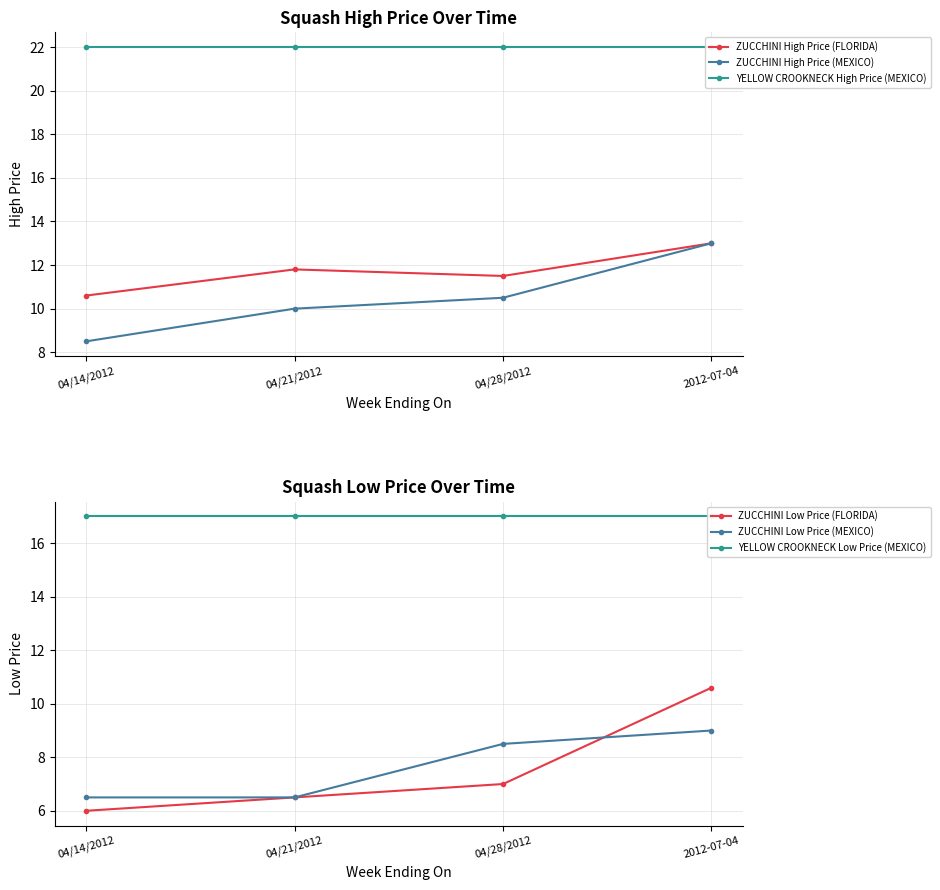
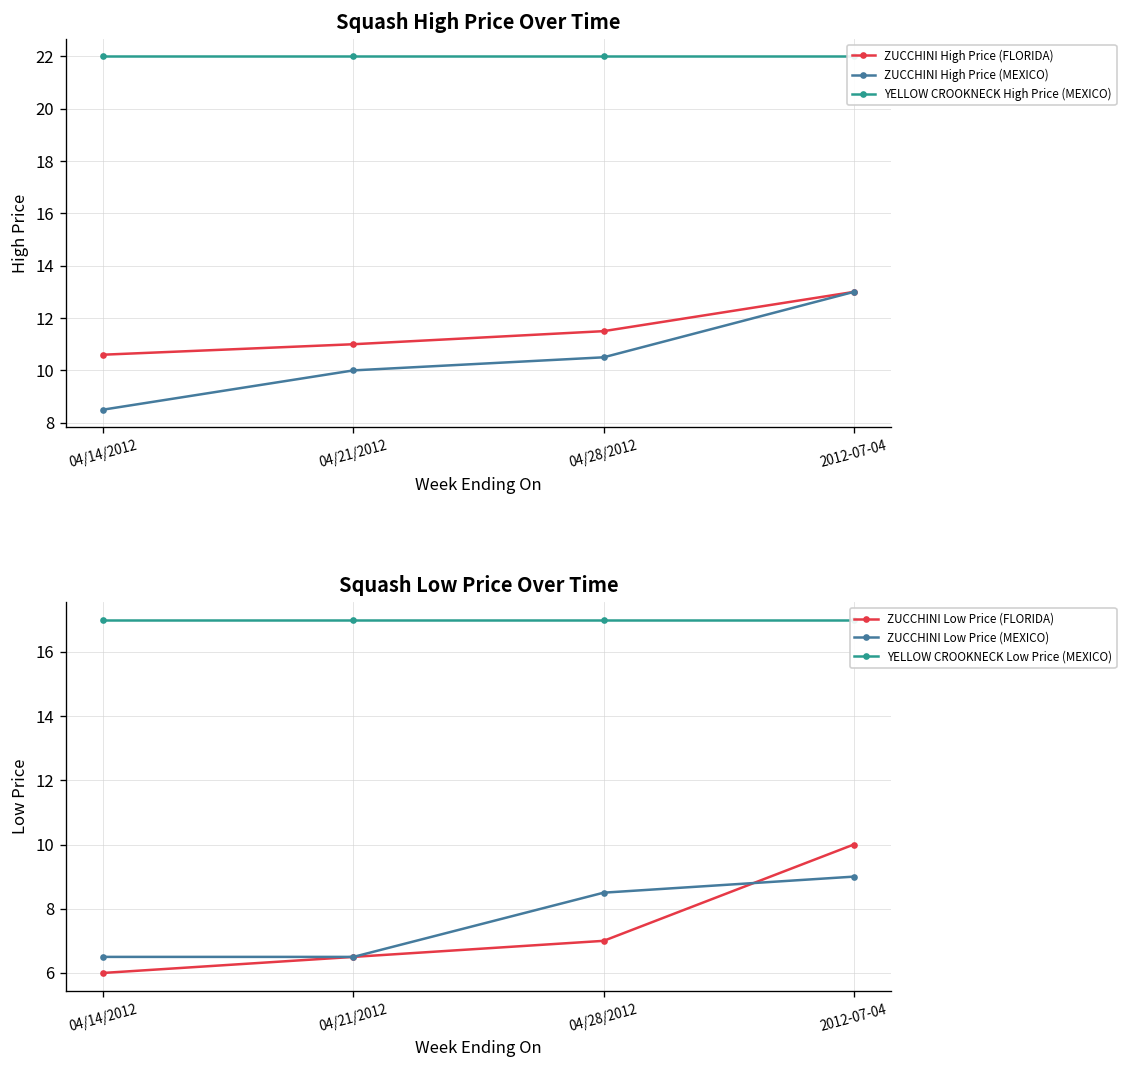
  {
    "Squash High Price Over Time": {
      "ZUCCHINI High Price (FLORIDA)": {
        "04/14/2012": 10.6,
-       "04/21/2012": 11.8,
+       "04/21/2012": 11.0,
        "04/28/2012": 11.5
      }
    },
    "Squash Low Price Over Time": {
      "ZUCCHINI Low Price (FLORIDA)": {
        "04/14/2012": 6.0,
        "04/28/2012": 7.0,
-       "2012-07-04": 10.6
+       "2012-07-04": 10.0
      }
    }
  }
